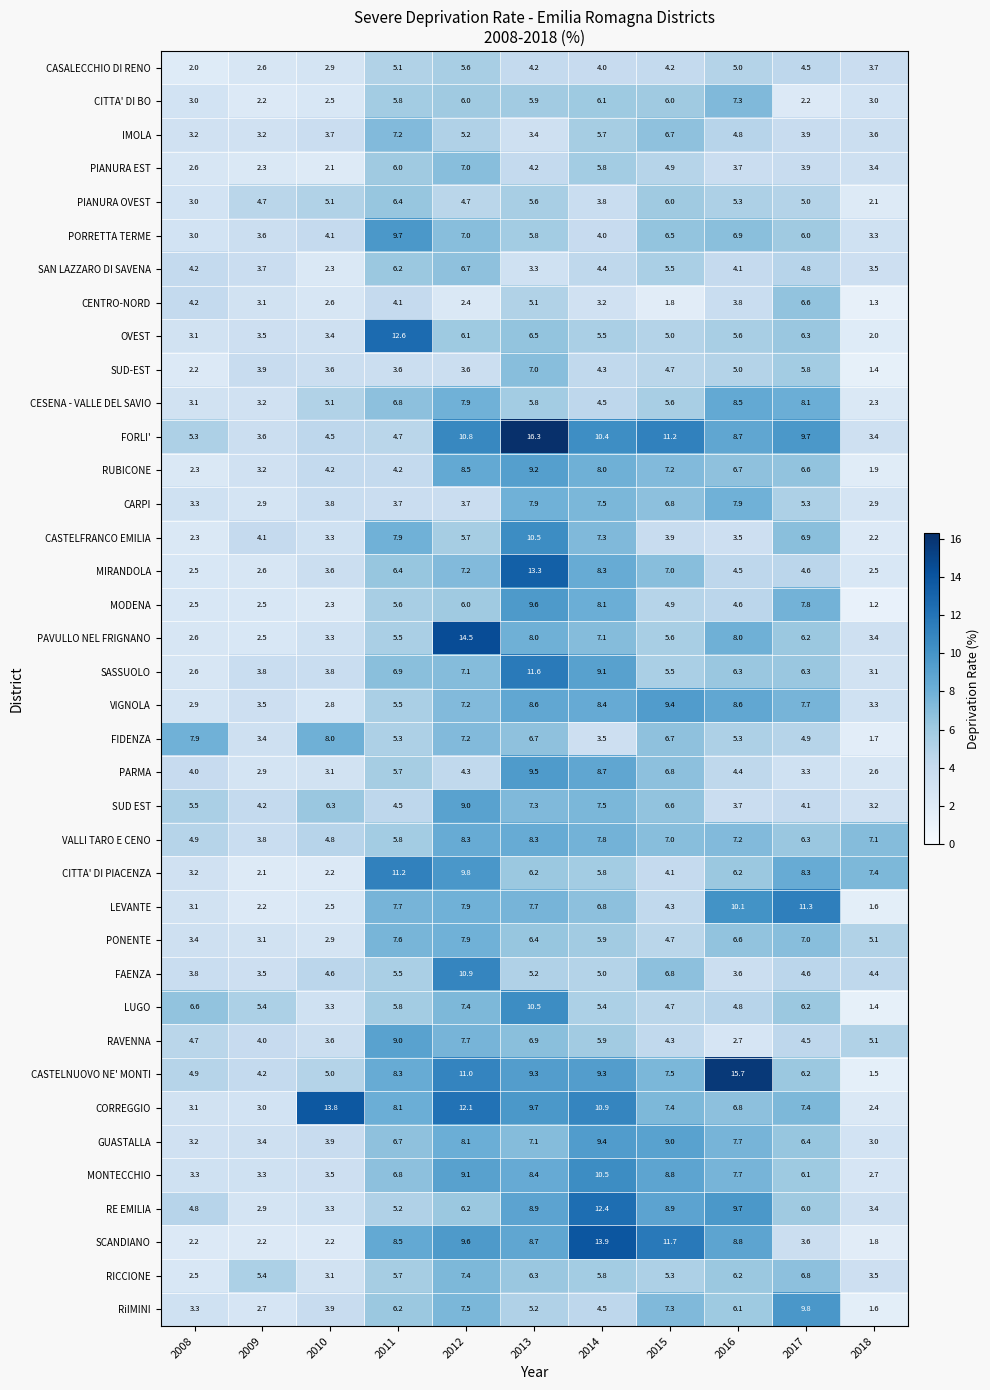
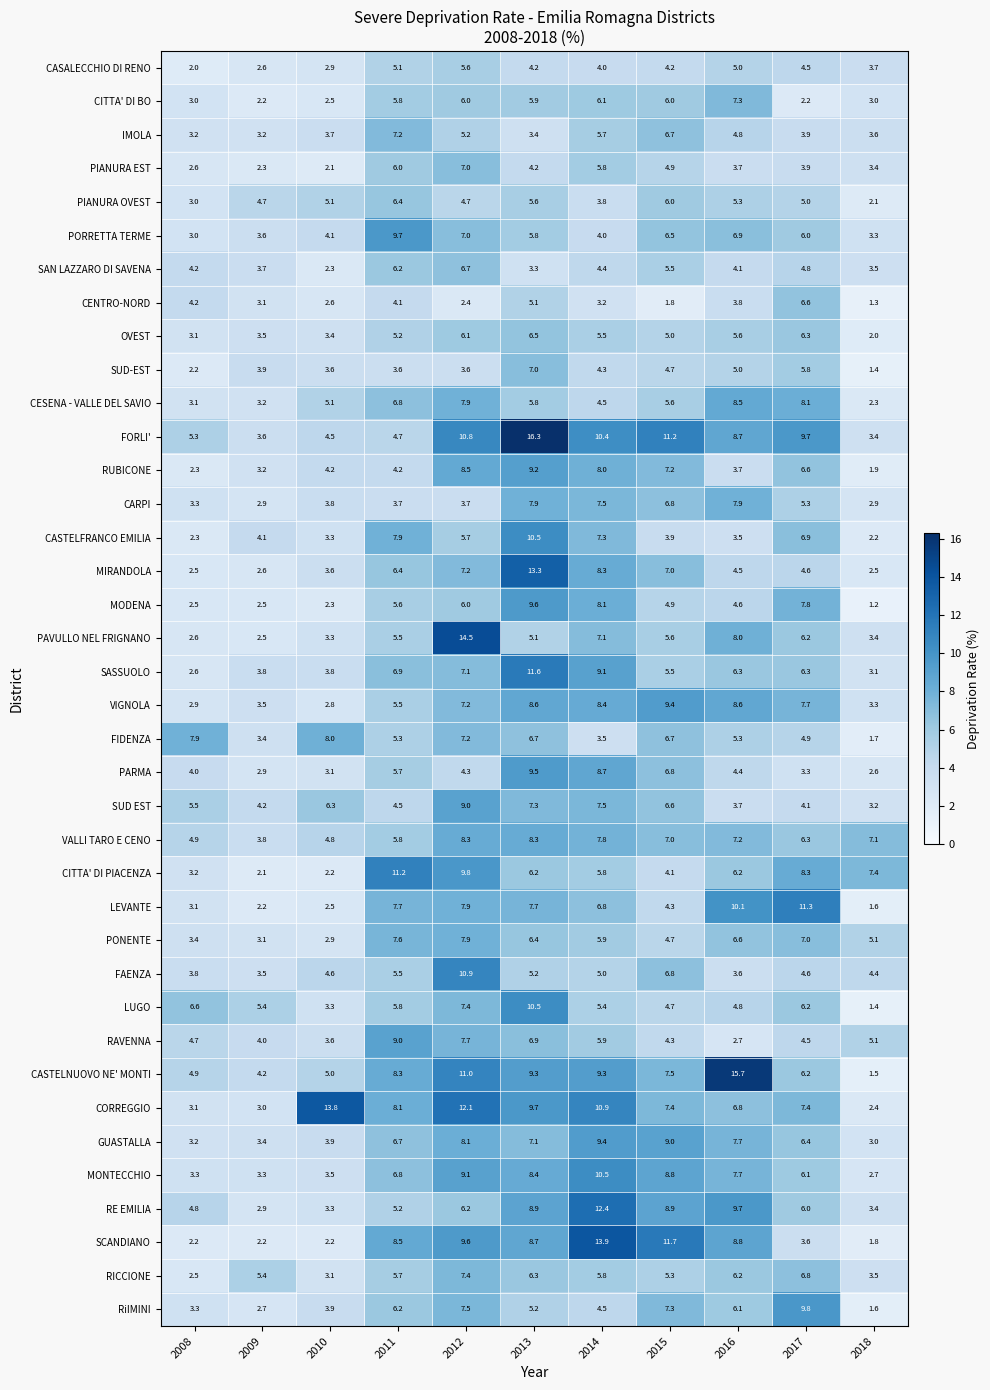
  {
    "OVEST": {
      "2008": 3.1,
      "2009": 3.5,
      "2010": 3.4,
-     "2011": 12.6,
+     "2011": 5.2,
      "2012": 6.1,
      "2013": 6.5,
      "2014": 5.5,
      "2015": 5.0,
      "2016": 5.6,
      "2017": 6.3,
      "2018": 2.0
    },
    "RUBICONE": {
      "2008": 2.3,
      "2009": 3.2,
      "2010": 4.2,
      "2011": 4.2,
      "2012": 8.5,
      "2013": 9.2,
      "2014": 8.0,
      "2015": 7.2,
-     "2016": 6.7,
+     "2016": 3.7,
      "2017": 6.6,
      "2018": 1.9
    },
    "PAVULLO NEL FRIGNANO": {
      "2008": 2.6,
      "2009": 2.5,
      "2010": 3.3,
      "2011": 5.5,
      "2012": 14.5,
-     "2013": 8.0,
+     "2013": 5.1,
      "2014": 7.1,
      "2015": 5.6,
      "2016": 8.0,
      "2017": 6.2,
      "2018": 3.4
    }
  }
